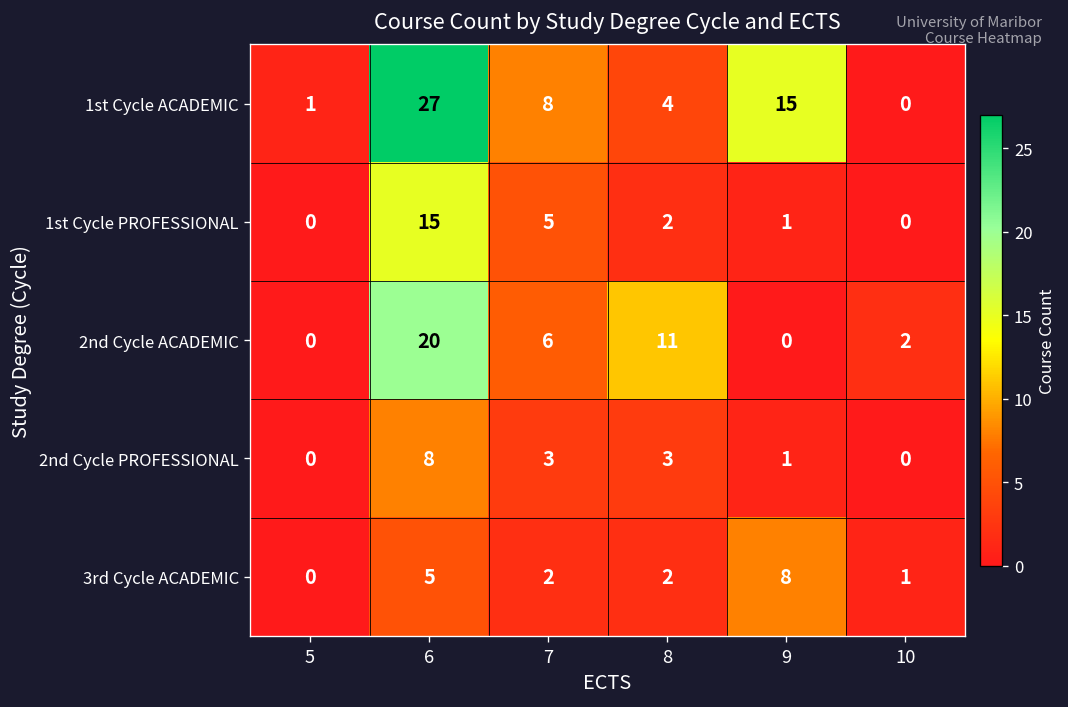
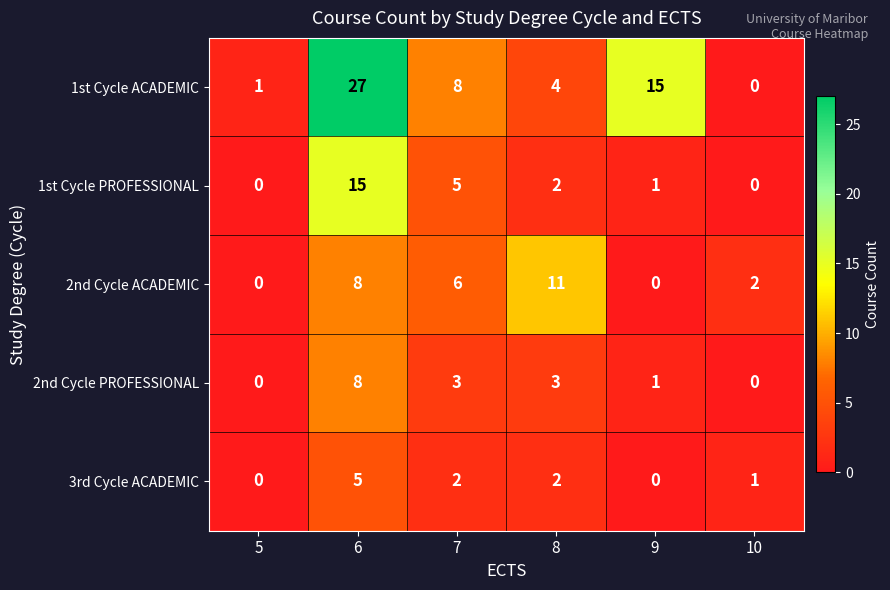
  {
    "1st Cycle ACADEMIC": {
      "5": 1,
      "6": 27,
      "7": 8,
      "8": 4,
      "9": 15,
      "10": 0
    },
    "1st Cycle PROFESSIONAL": {
      "5": 0,
      "6": 15,
      "7": 5,
      "8": 2,
      "9": 1,
      "10": 0
    },
    "2nd Cycle ACADEMIC": {
      "5": 0,
-     "6": 20,
+     "6": 8,
      "7": 6,
      "8": 11,
      "9": 0,
      "10": 2
    },
    "2nd Cycle PROFESSIONAL": {
      "5": 0,
      "6": 8,
      "7": 3,
      "8": 3,
      "9": 1,
      "10": 0
    },
    "3rd Cycle ACADEMIC": {
      "5": 0,
      "6": 5,
      "7": 2,
      "8": 2,
-     "9": 8,
+     "9": 0,
      "10": 1
    }
  }
